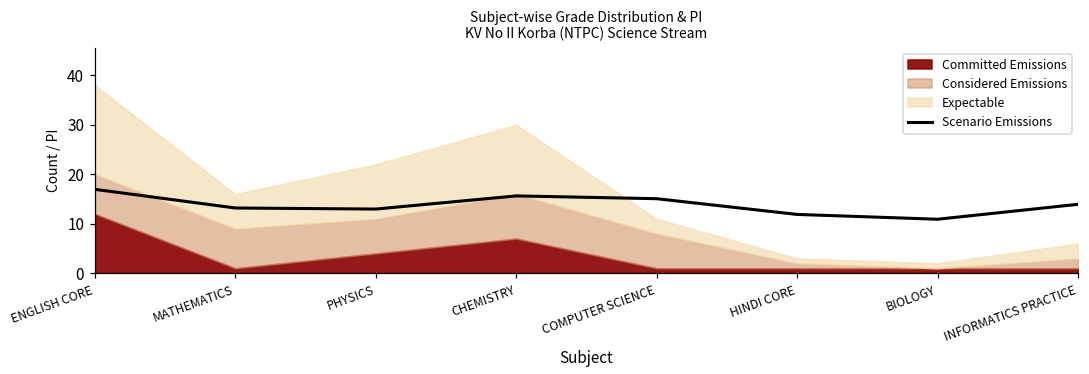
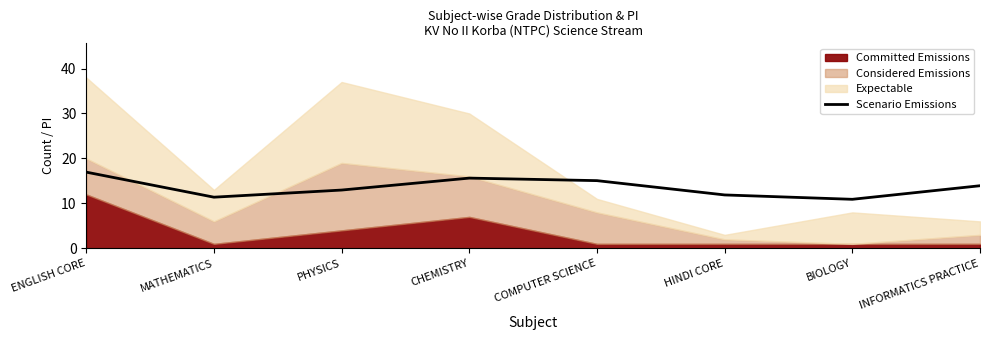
  {
    "Scenario Emissions": {
      "ENGLISH CORE": 17,
-     "MATHEMATICS": 13,
+     "MATHEMATICS": 11,
      "PHYSICS": 13,
      "COMPUTER SCIENCE": 15,
      "HINDI CORE": 12,
      "BIOLOGY": 11,
      "INFORMATICS PRACTICE": 14
    },
    "Committed Emissions": {
      "ENGLISH CORE": 12,
      "MATHEMATICS": 1,
      "PHYSICS": 4,
      "CHEMISTRY": 7,
      "COMPUTER SCIENCE": 1,
      "HINDI CORE": 1,
      "INFORMATICS PRACTICE": 1
    },
    "Considered Emissions": {
      "ENGLISH CORE": 8,
-     "MATHEMATICS": 8,
-     "PHYSICS": 7,
+     "MATHEMATICS": 5,
+     "PHYSICS": 15,
      "COMPUTER SCIENCE": 7,
      "HINDI CORE": 1,
      "INFORMATICS PRACTICE": 2
    },
    "Expectable": {
      "ENGLISH CORE": 18,
      "MATHEMATICS": 7,
-     "PHYSICS": 11,
+     "PHYSICS": 18,
      "CHEMISTRY": 14,
      "COMPUTER SCIENCE": 3,
      "HINDI CORE": 1,
-     "BIOLOGY": 1,
+     "BIOLOGY": 7,
      "INFORMATICS PRACTICE": 3
    }
  }
